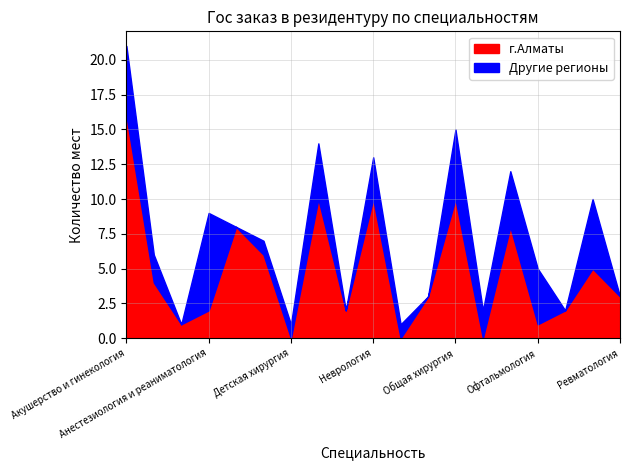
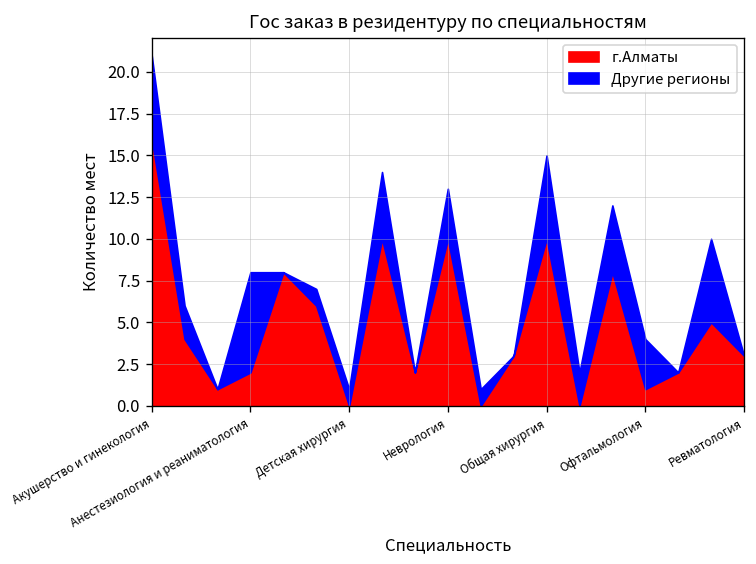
  {
    "Другие регионы": {
      "Акушерство и гинекология": 5,
-     "Анестезиология и реаниматология": 7,
+     "Анестезиология и реаниматология": 6,
      "Детская хирургия": 1,
      "Неврология": 3,
      "Общая хирургия": 5,
-     "Офтальмология": 4
+     "Офтальмология": 3
    }
  }
